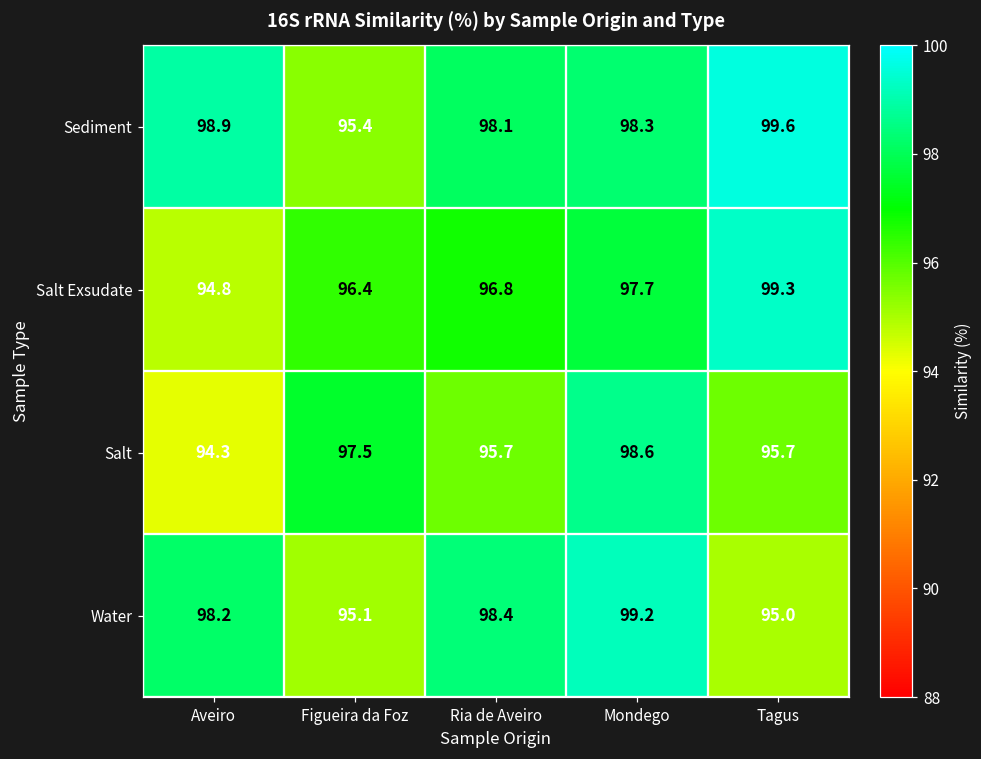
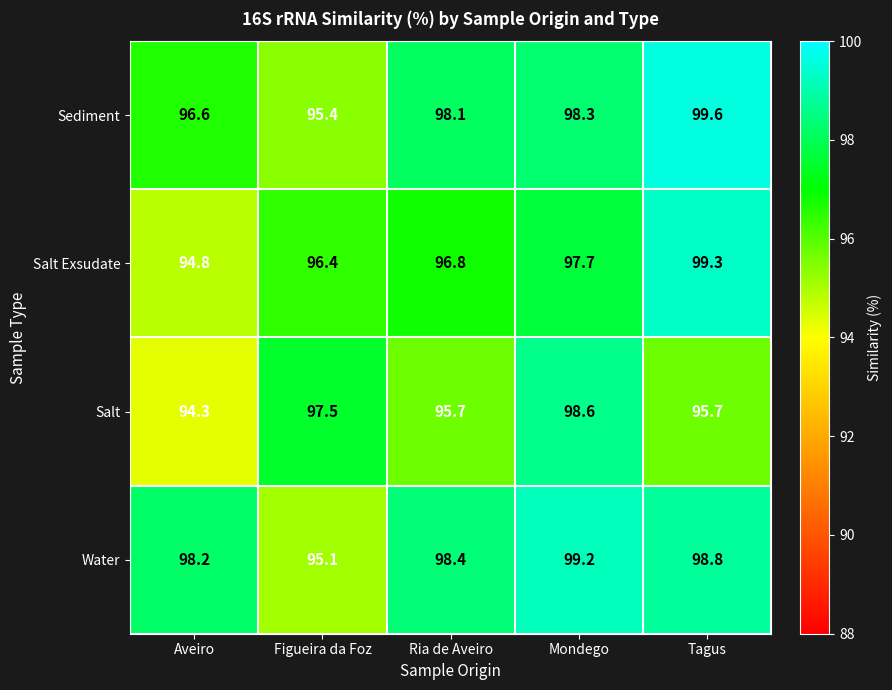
  {
    "Sediment": {
-     "Aveiro": 98.9,
+     "Aveiro": 96.6,
      "Figueira da Foz": 95.4,
      "Ria de Aveiro": 98.1,
      "Mondego": 98.3,
      "Tagus": 99.6
    },
    "Salt Exsudate": {
      "Aveiro": 94.8,
      "Figueira da Foz": 96.4,
      "Ria de Aveiro": 96.8,
      "Mondego": 97.7,
      "Tagus": 99.3
    },
    "Salt": {
      "Aveiro": 94.3,
      "Figueira da Foz": 97.5,
      "Ria de Aveiro": 95.7,
      "Mondego": 98.6,
      "Tagus": 95.7
    },
    "Water": {
      "Aveiro": 98.2,
      "Figueira da Foz": 95.1,
      "Ria de Aveiro": 98.4,
      "Mondego": 99.2,
-     "Tagus": 95.0
+     "Tagus": 98.8
    }
  }
